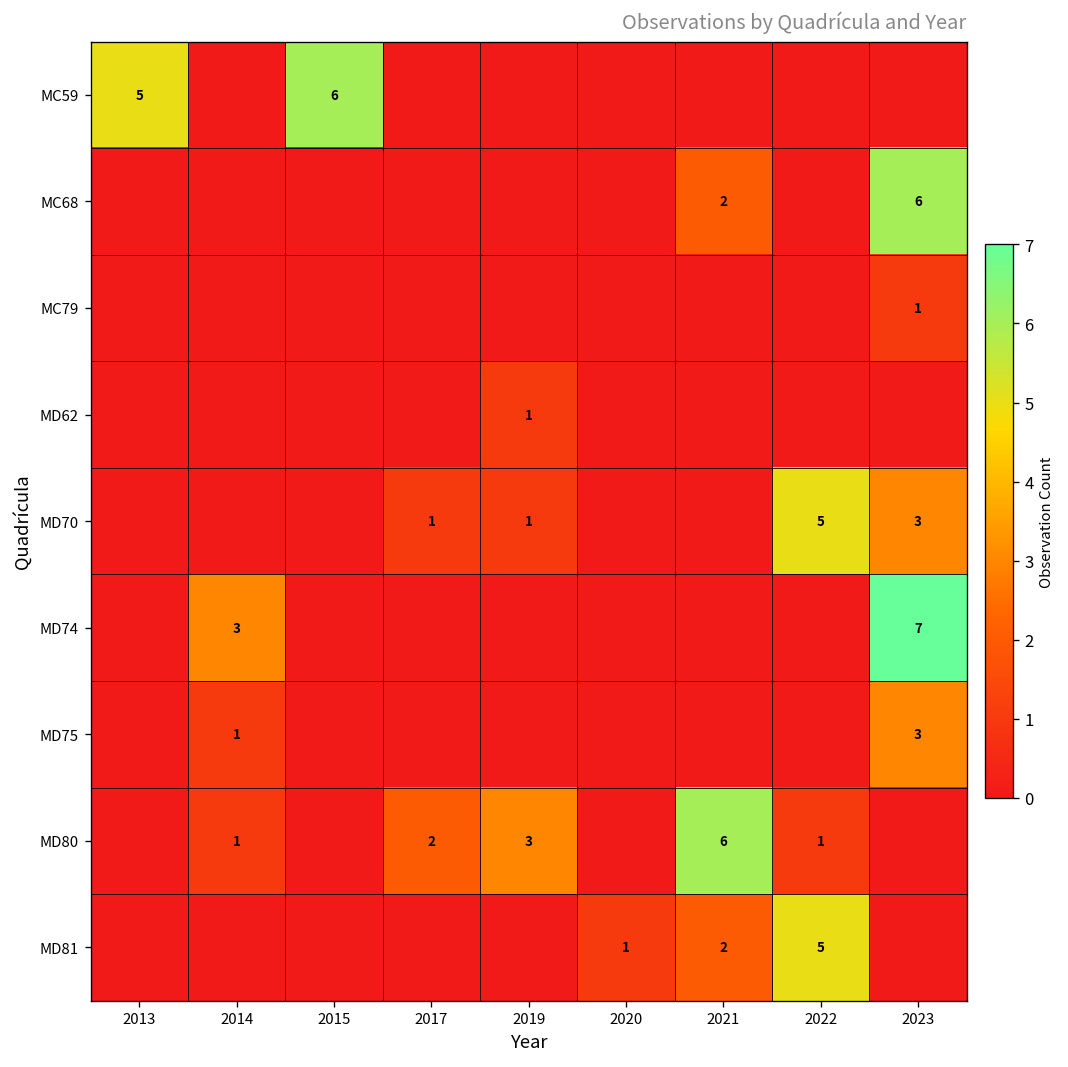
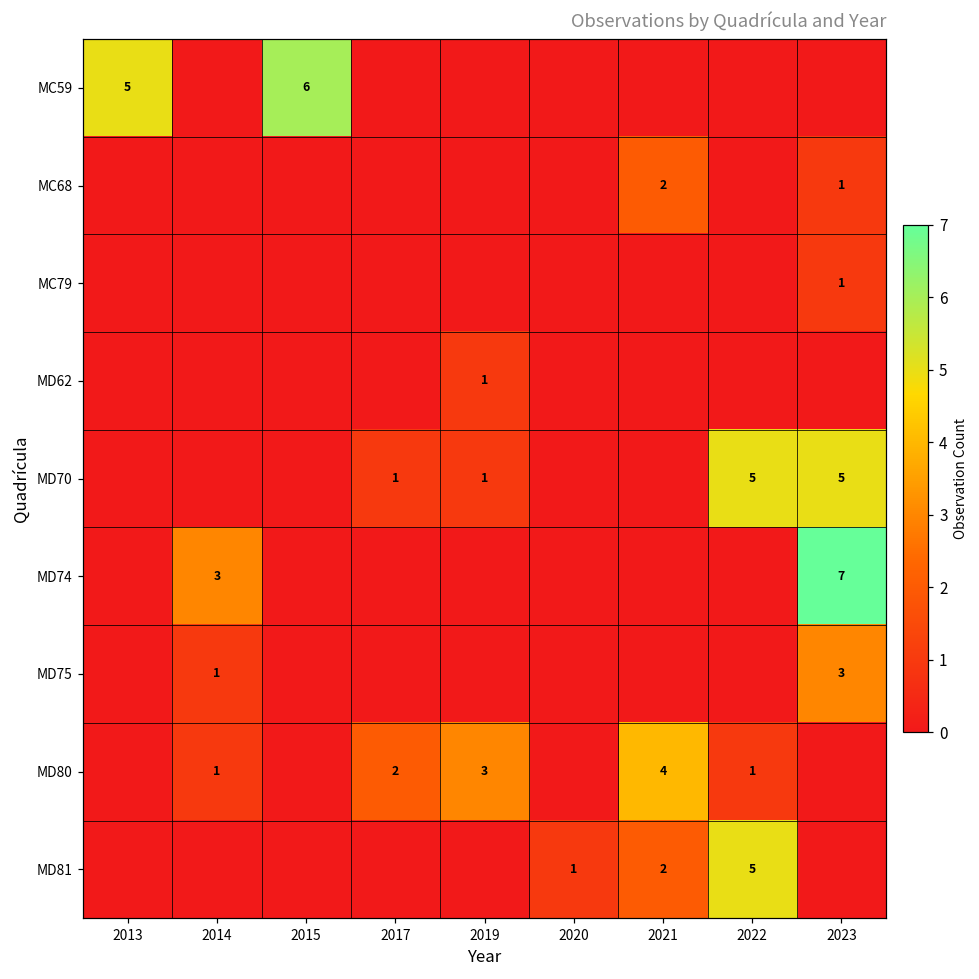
  {
    "MC59": {
      "2013": 5,
      "2015": 6
    },
    "MC68": {
      "2021": 2,
-     "2023": 6
+     "2023": 1
    },
    "MC79": {
      "2023": 1
    },
    "MD62": {
      "2019": 1
    },
    "MD70": {
      "2017": 1,
      "2019": 1,
      "2022": 5,
-     "2023": 3
+     "2023": 5
    },
    "MD74": {
      "2014": 3,
      "2023": 7
    },
    "MD75": {
      "2014": 1,
      "2023": 3
    },
    "MD80": {
      "2014": 1,
      "2017": 2,
      "2019": 3,
-     "2021": 6,
+     "2021": 4,
      "2022": 1
    },
    "MD81": {
      "2020": 1,
      "2021": 2,
      "2022": 5
    }
  }
